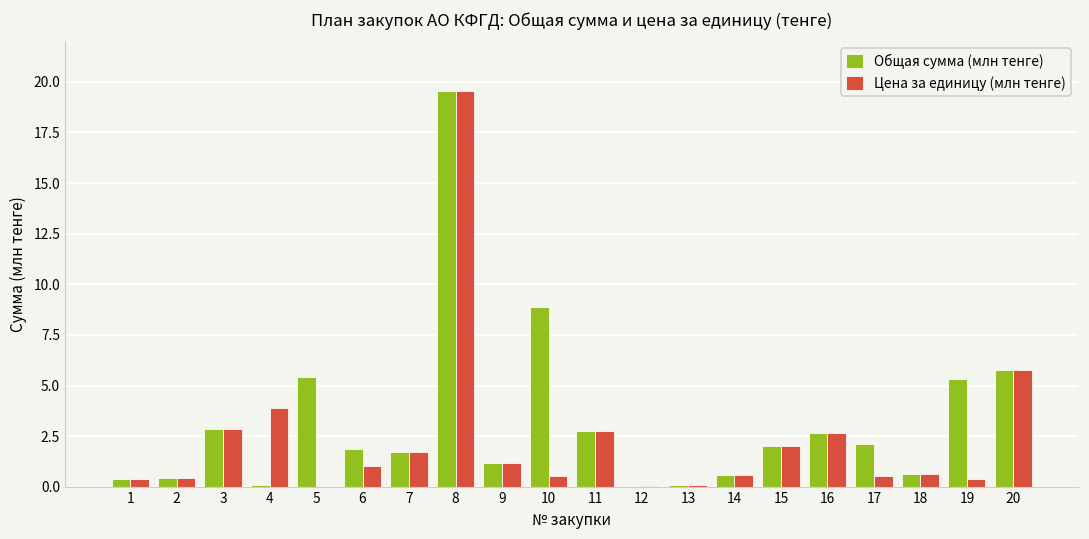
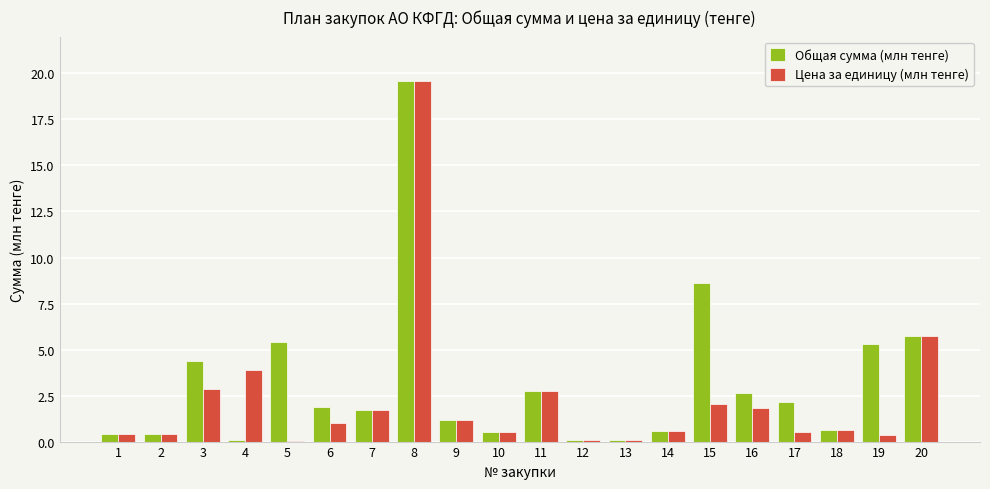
  {
    "Общая сумма (млн тенге)": {
      "1": 0.4,
      "2": 0.4,
-     "3": 2.9,
+     "3": 4.4,
      "5": 5.4,
      "6": 1.9,
      "7": 1.7,
      "8": 19.6,
      "9": 1.2,
-     "10": 8.9,
+     "10": 0.5,
      "11": 2.8,
      "14": 0.6,
-     "15": 2.0,
+     "15": 8.6,
      "16": 2.7,
      "17": 2.1,
      "18": 0.6,
      "19": 5.3,
      "20": 5.8
    },
    "Цена за единицу (млн тенге)": {
      "1": 0.4,
      "2": 0.4,
      "3": 2.9,
      "4": 3.9,
      "6": 1.0,
      "7": 1.7,
      "8": 19.6,
      "9": 1.2,
      "10": 0.5,
      "11": 2.8,
      "14": 0.6,
      "15": 2.0,
-     "16": 2.7,
+     "16": 1.8,
      "17": 0.5,
      "18": 0.6,
      "19": 0.4,
      "20": 5.8
    }
  }
